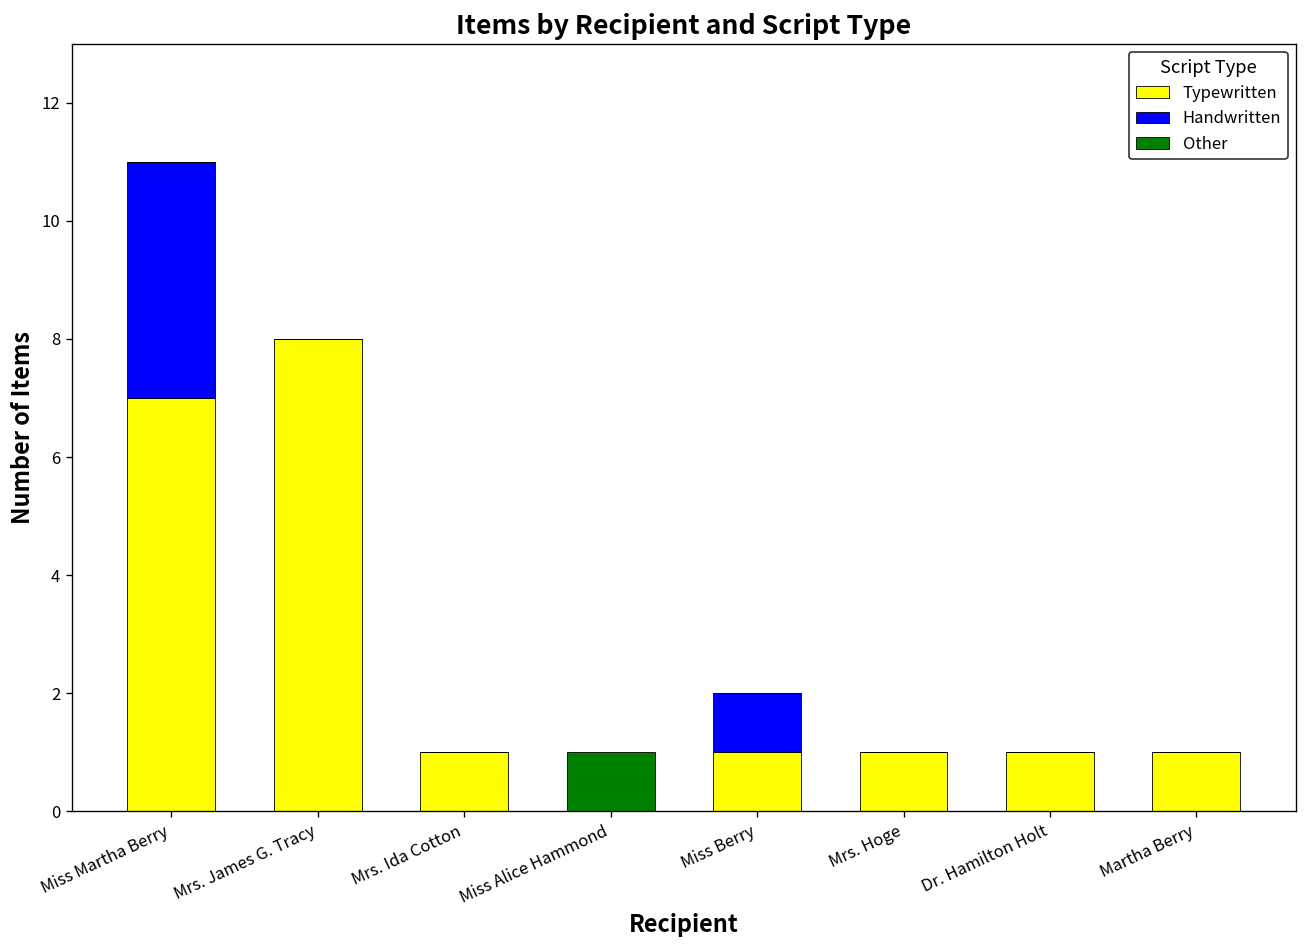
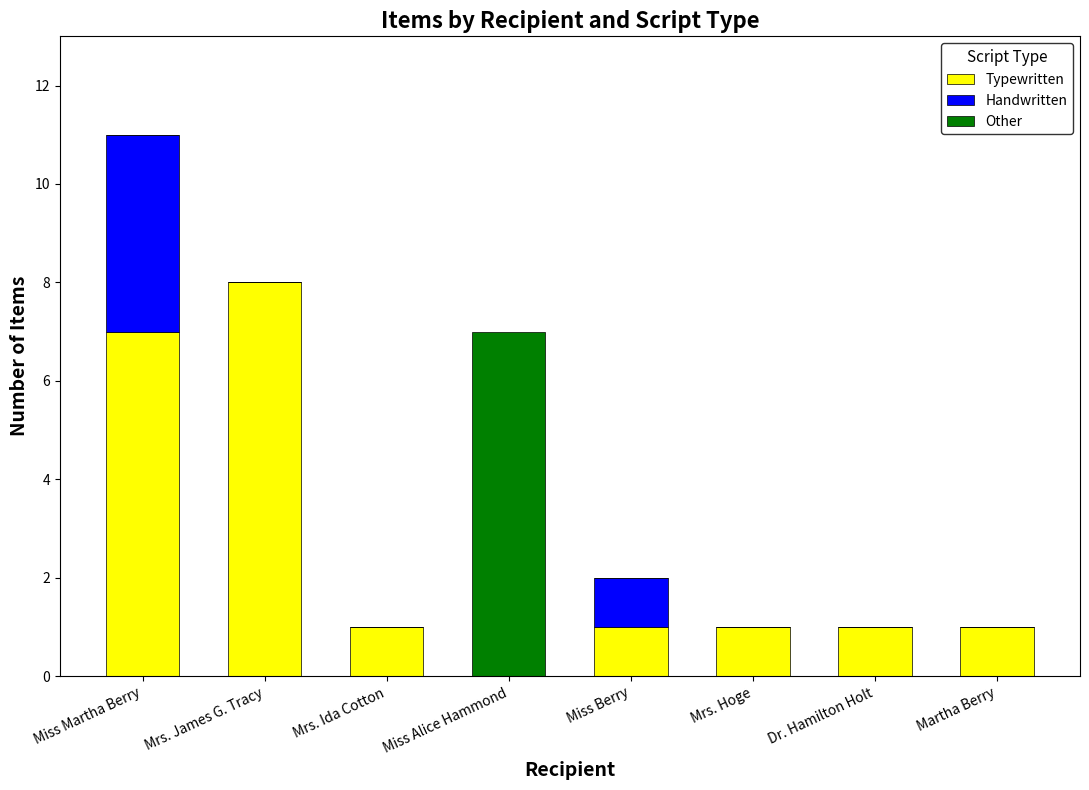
  {
    "Typewritten": {
      "Miss Martha Berry": 7,
      "Mrs. James G. Tracy": 8,
      "Mrs. Ida Cotton": 1,
      "Miss Alice Hammond": 0,
      "Miss Berry": 1,
      "Mrs. Hoge": 1,
      "Dr. Hamilton Holt": 1,
      "Martha Berry": 1
    },
    "Handwritten": {
      "Miss Martha Berry": 4,
      "Mrs. James G. Tracy": 0,
      "Mrs. Ida Cotton": 0,
      "Miss Alice Hammond": 0,
      "Miss Berry": 1,
      "Mrs. Hoge": 0,
      "Dr. Hamilton Holt": 0,
      "Martha Berry": 0
    },
    "Other": {
      "Miss Martha Berry": 0,
      "Mrs. James G. Tracy": 0,
      "Mrs. Ida Cotton": 0,
-     "Miss Alice Hammond": 1,
+     "Miss Alice Hammond": 7,
      "Miss Berry": 0,
      "Mrs. Hoge": 0,
      "Dr. Hamilton Holt": 0,
      "Martha Berry": 0
    }
  }
